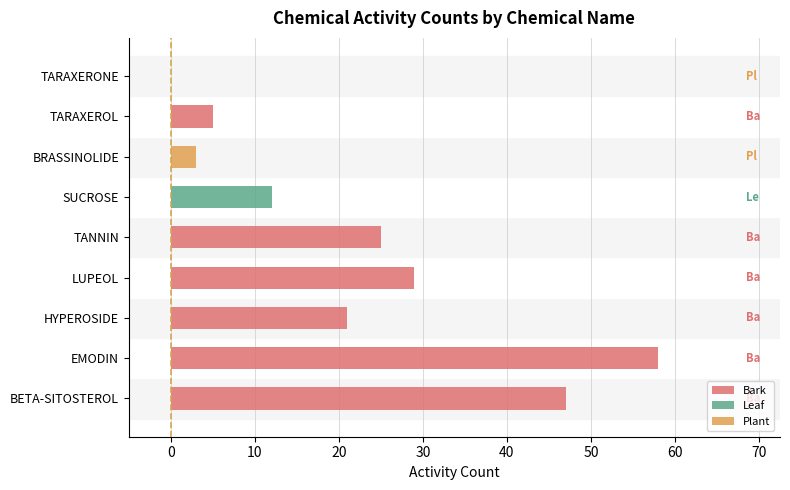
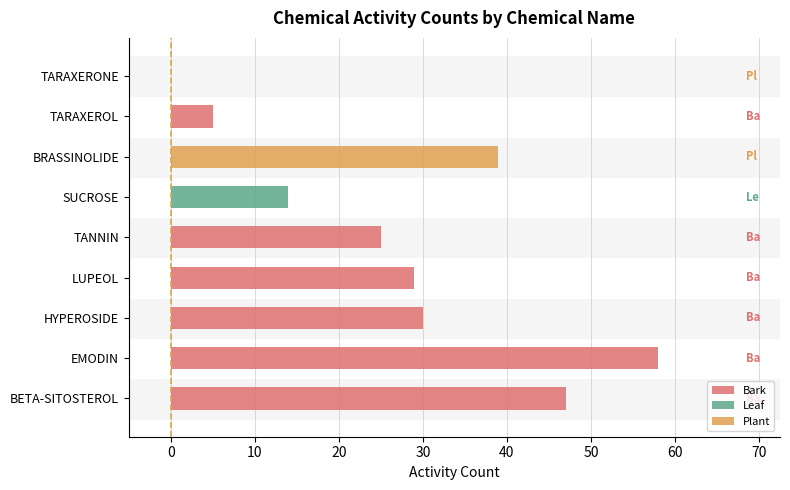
  {
    "TARAXERONE": 0,
    "TARAXEROL": 5,
-   "BRASSINOLIDE": 3,
-   "SUCROSE": 12,
+   "BRASSINOLIDE": 39,
+   "SUCROSE": 14,
    "TANNIN": 25,
    "LUPEOL": 29,
-   "HYPEROSIDE": 21,
+   "HYPEROSIDE": 30,
    "EMODIN": 58,
    "BETA-SITOSTEROL": 47
  }
